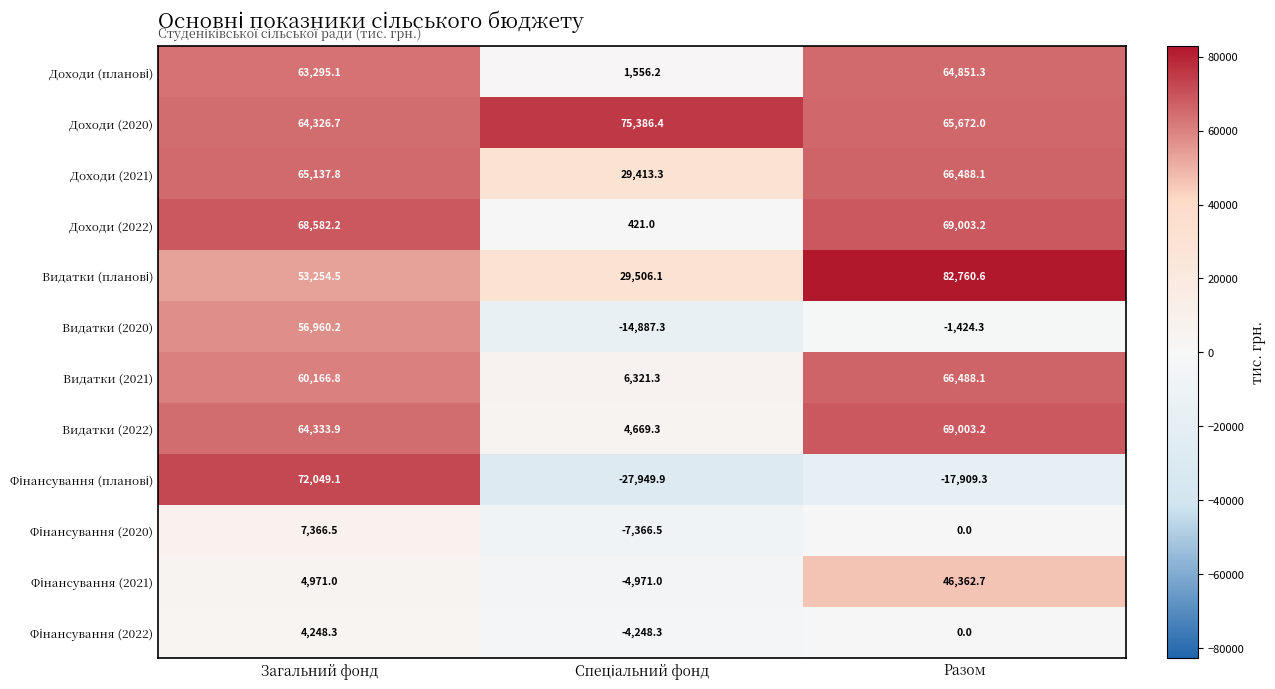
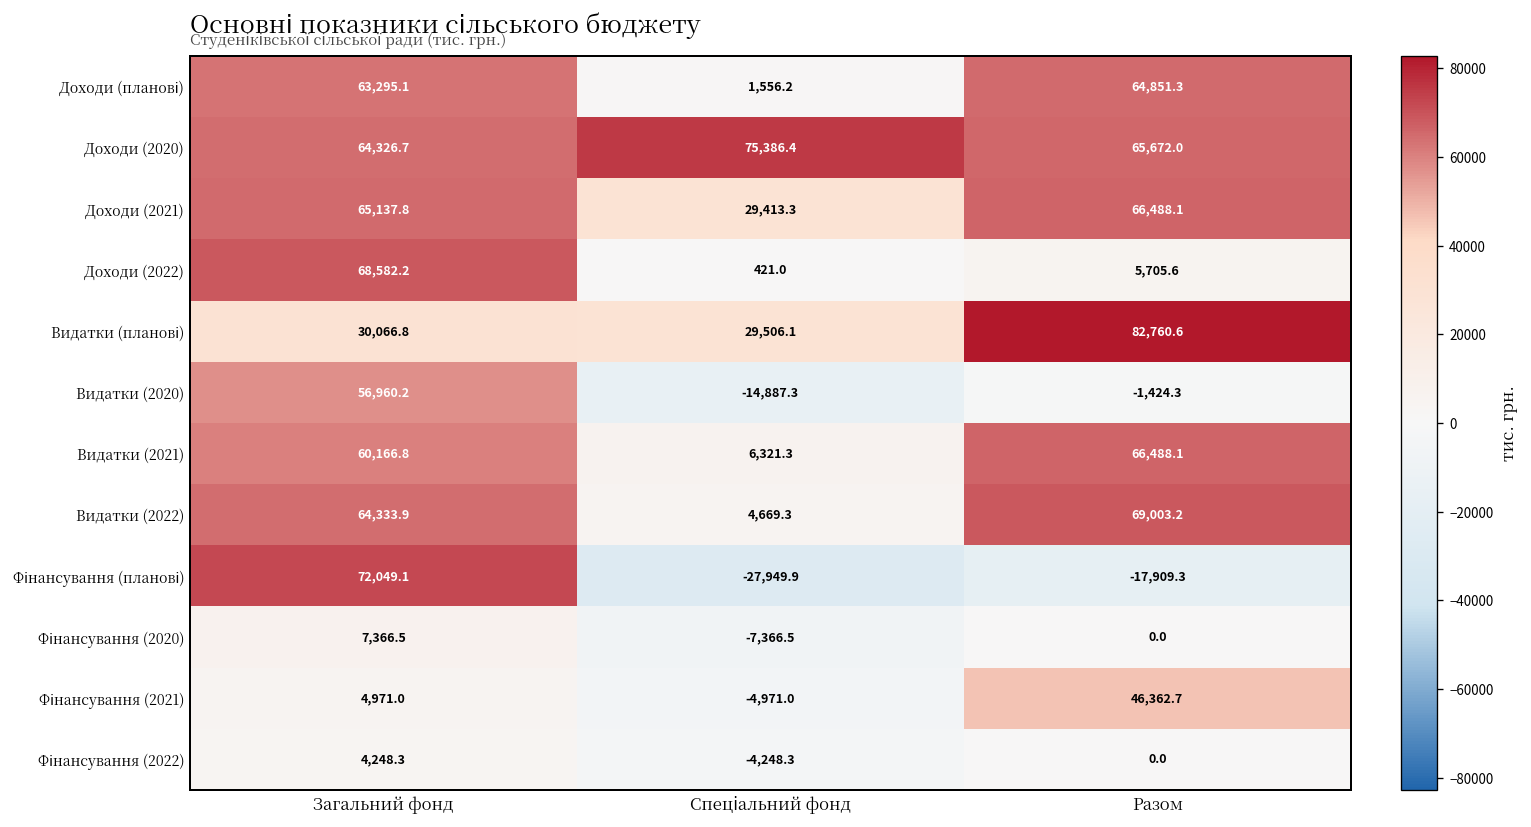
  {
    "Доходи (планові)": {
      "Загальний фонд": "63,295.1",
      "Спеціальний фонд": "1,556.2",
      "Разом": "64,851.3"
    },
    "Доходи (2020)": {
      "Загальний фонд": "64,326.7",
      "Спеціальний фонд": "75,386.4",
      "Разом": "65,672.0"
    },
    "Доходи (2021)": {
      "Загальний фонд": "65,137.8",
      "Спеціальний фонд": "29,413.3",
      "Разом": "66,488.1"
    },
    "Доходи (2022)": {
      "Загальний фонд": "68,582.2",
      "Спеціальний фонд": "421.0",
-     "Разом": "69,003.2"
+     "Разом": "5,705.6"
    },
    "Видатки (планові)": {
-     "Загальний фонд": "53,254.5",
+     "Загальний фонд": "30,066.8",
      "Спеціальний фонд": "29,506.1",
      "Разом": "82,760.6"
    },
    "Видатки (2020)": {
      "Загальний фонд": "56,960.2",
      "Спеціальний фонд": "-14,887.3",
      "Разом": "-1,424.3"
    },
    "Видатки (2021)": {
      "Загальний фонд": "60,166.8",
      "Спеціальний фонд": "6,321.3",
      "Разом": "66,488.1"
    },
    "Видатки (2022)": {
      "Загальний фонд": "64,333.9",
      "Спеціальний фонд": "4,669.3",
      "Разом": "69,003.2"
    },
    "Фінансування (планові)": {
      "Загальний фонд": "72,049.1",
      "Спеціальний фонд": "-27,949.9",
      "Разом": "-17,909.3"
    },
    "Фінансування (2020)": {
      "Загальний фонд": "7,366.5",
      "Спеціальний фонд": "-7,366.5",
      "Разом": "0.0"
    },
    "Фінансування (2021)": {
      "Загальний фонд": "4,971.0",
      "Спеціальний фонд": "-4,971.0",
      "Разом": "46,362.7"
    },
    "Фінансування (2022)": {
      "Загальний фонд": "4,248.3",
      "Спеціальний фонд": "-4,248.3",
      "Разом": "0.0"
    }
  }
